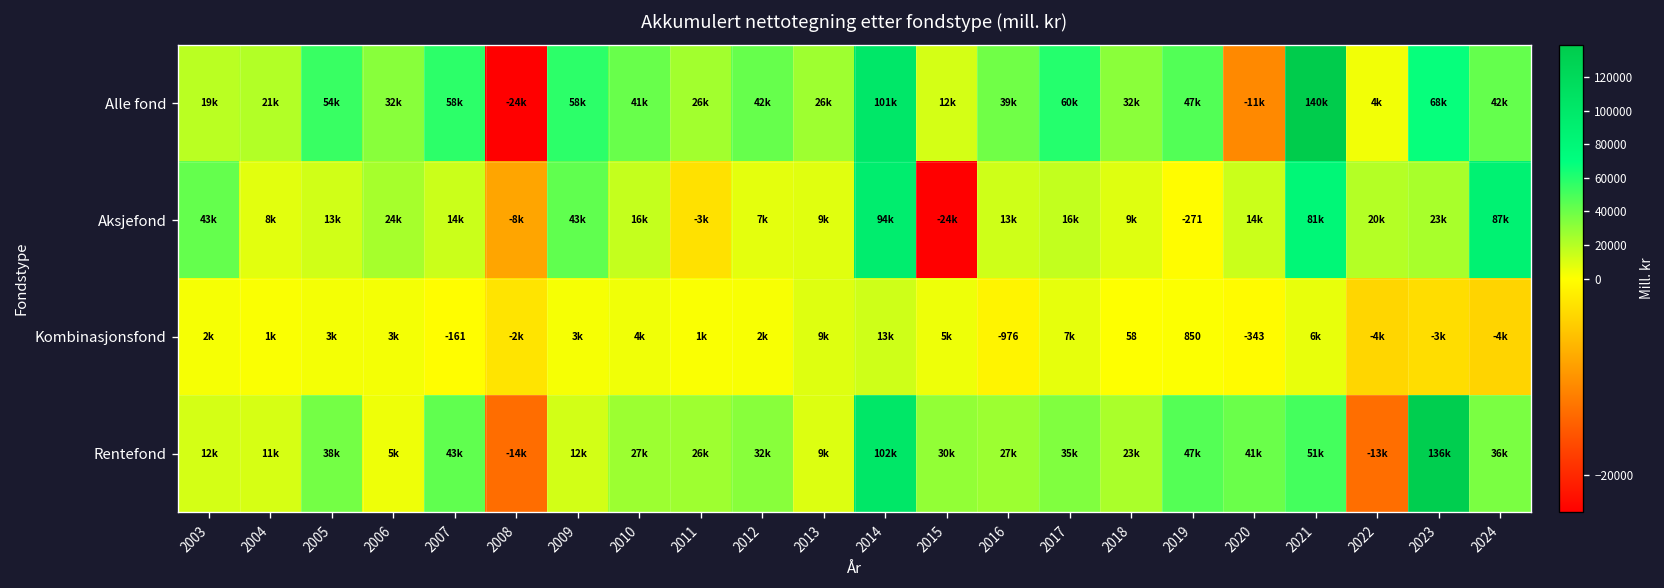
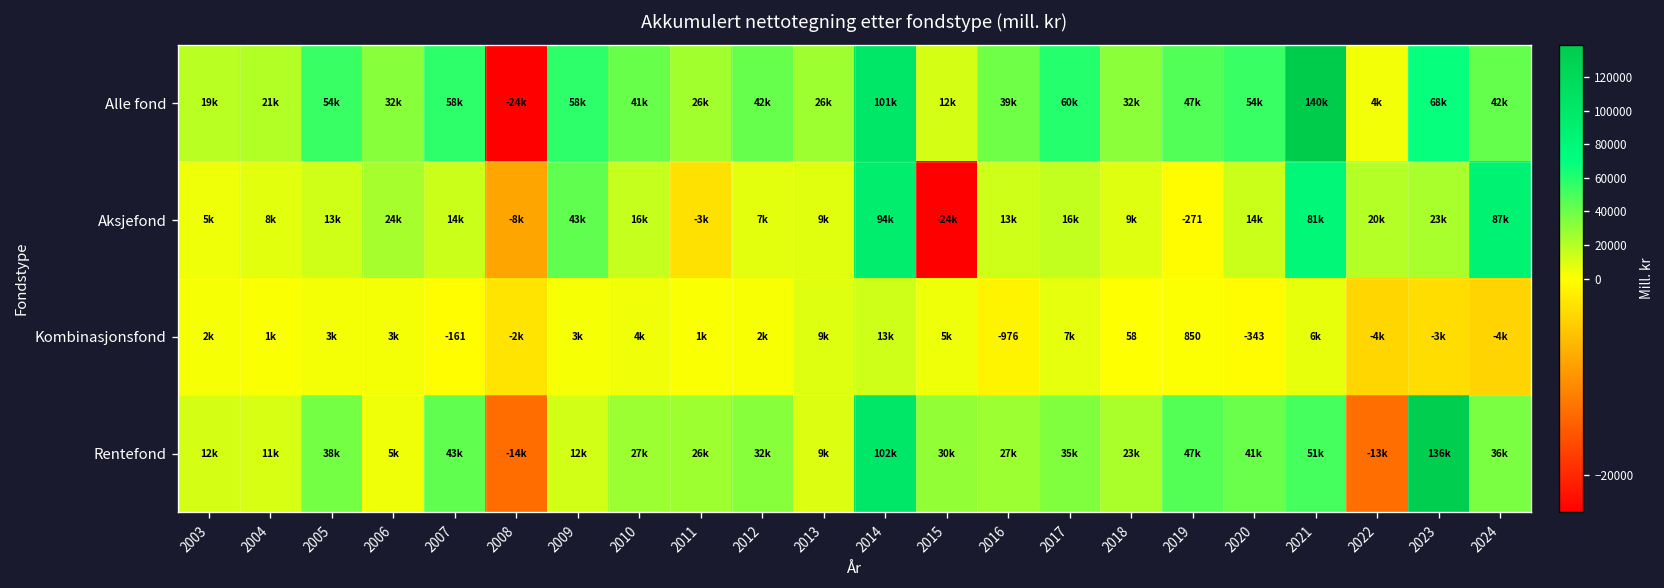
  {
    "Alle fond": {
      "2003": "19k",
      "2004": "21k",
      "2005": "54k",
      "2006": "32k",
      "2007": "58k",
      "2008": "-24k",
      "2009": "58k",
      "2010": "41k",
      "2011": "26k",
      "2012": "42k",
      "2013": "26k",
      "2014": "101k",
      "2015": "12k",
      "2016": "39k",
      "2017": "60k",
      "2018": "32k",
      "2019": "47k",
-     "2020": "-11k",
+     "2020": "54k",
      "2021": "140k",
      "2022": "4k",
      "2023": "68k",
      "2024": "42k"
    },
    "Aksjefond": {
-     "2003": "43k",
+     "2003": "5k",
      "2004": "8k",
      "2005": "13k",
      "2006": "24k",
      "2007": "14k",
      "2008": "-8k",
      "2009": "43k",
      "2010": "16k",
      "2011": "-3k",
      "2012": "7k",
      "2013": "9k",
      "2014": "94k",
      "2015": "-24k",
      "2016": "13k",
      "2017": "16k",
      "2018": "9k",
      "2019": "-271",
      "2020": "14k",
      "2021": "81k",
      "2022": "20k",
      "2023": "23k",
      "2024": "87k"
    },
    "Kombinasjonsfond": {
      "2003": "2k",
      "2004": "1k",
      "2005": "3k",
      "2006": "3k",
      "2007": "-161",
      "2008": "-2k",
      "2009": "3k",
      "2010": "4k",
      "2011": "1k",
      "2012": "2k",
      "2013": "9k",
      "2014": "13k",
      "2015": "5k",
      "2016": "-976",
      "2017": "7k",
      "2018": "58",
      "2019": "850",
      "2020": "-343",
      "2021": "6k",
      "2022": "-4k",
      "2023": "-3k",
      "2024": "-4k"
    },
    "Rentefond": {
      "2003": "12k",
      "2004": "11k",
      "2005": "38k",
      "2006": "5k",
      "2007": "43k",
      "2008": "-14k",
      "2009": "12k",
      "2010": "27k",
      "2011": "26k",
      "2012": "32k",
      "2013": "9k",
      "2014": "102k",
      "2015": "30k",
      "2016": "27k",
      "2017": "35k",
      "2018": "23k",
      "2019": "47k",
      "2020": "41k",
      "2021": "51k",
      "2022": "-13k",
      "2023": "136k",
      "2024": "36k"
    }
  }
